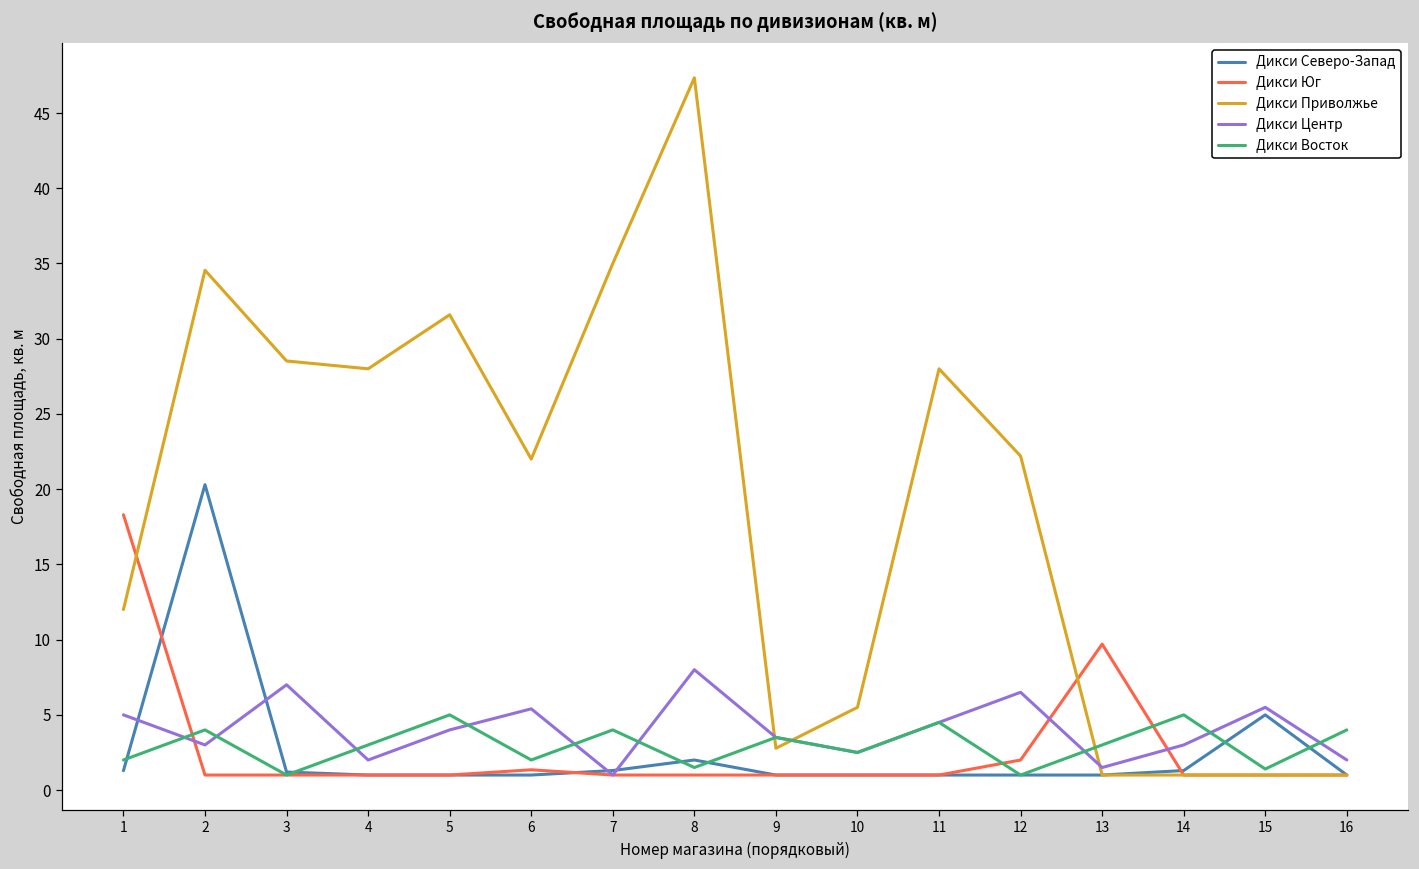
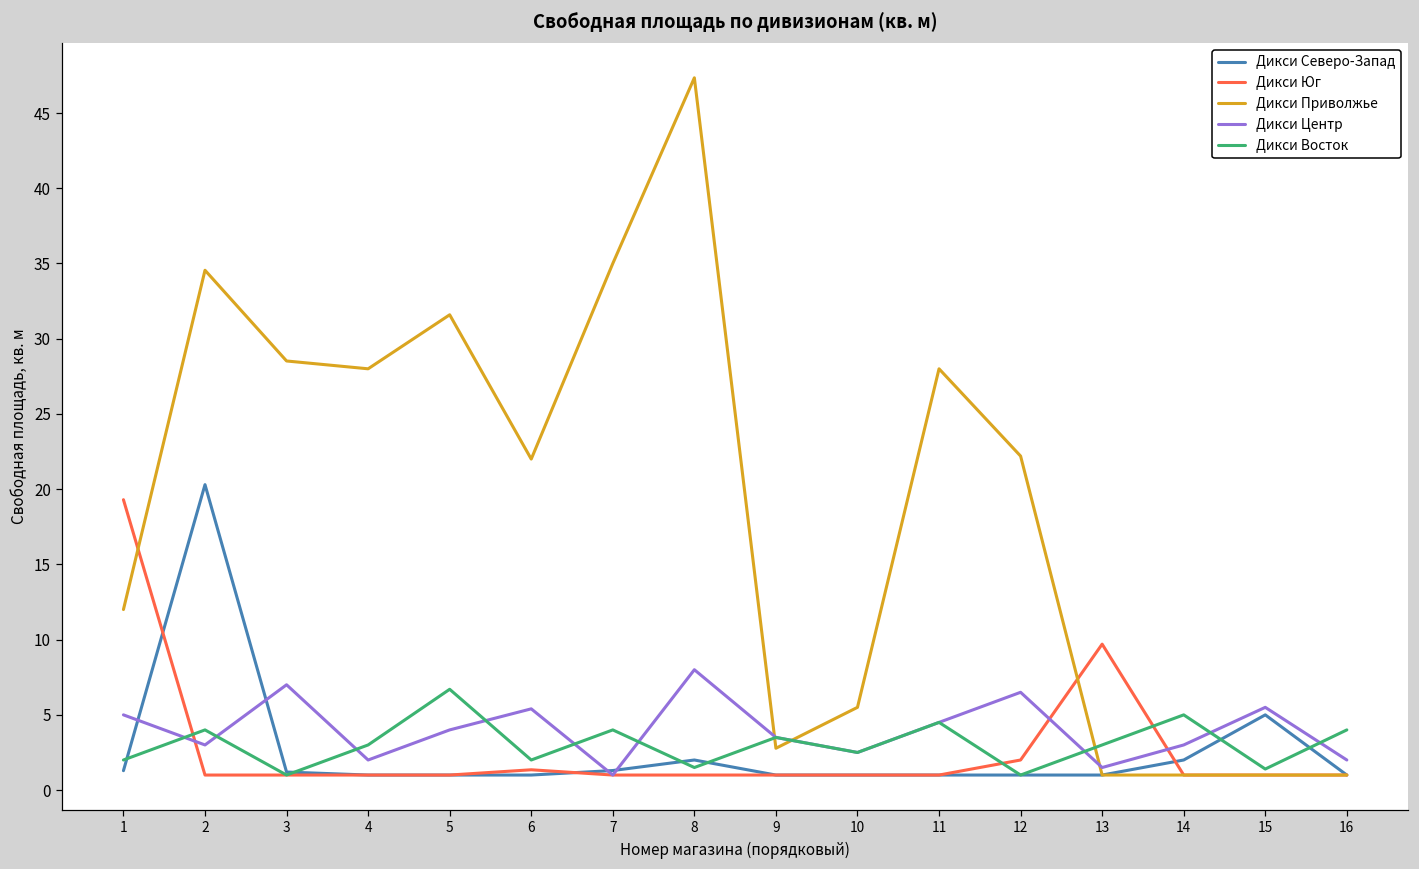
  {
    "Дикси Северо-Запад": {
      "1": 1.3,
      "2": 20.3,
      "3": 1.2,
      "6": 1.0,
      "7": 1.3,
      "8": 2.0,
-     "14": 1.3,
+     "14": 2.0,
      "15": 5.0
    },
    "Дикси Юг": {
-     "1": 18.3,
+     "1": 19.3,
      "2": 1.0,
      "6": 1.4,
      "8": 1.0,
      "12": 2.0,
      "13": 9.7
    },
    "Дикси Приволжье": {
      "1": 12.0,
      "2": 34.6,
      "3": 28.5,
      "4": 28.0,
      "5": 31.6,
      "6": 22.0,
      "7": 35.0,
      "8": 47.3,
      "9": 2.8,
      "10": 5.5,
      "11": 28.0,
      "12": 22.2
    },
    "Дикси Центр": {
      "1": 5.0,
      "2": 3.0,
      "3": 7.0,
      "4": 2.0,
      "5": 4.0,
      "6": 5.4,
      "8": 8.0,
      "12": 6.5,
      "13": 1.5,
      "14": 3.0,
      "15": 5.5,
      "16": 2.0
    },
    "Дикси Восток": {
      "1": 2.0,
      "2": 4.0,
      "4": 3.0,
-     "5": 5.0,
+     "5": 6.7,
      "6": 2.0,
      "7": 4.0,
      "8": 1.5,
      "13": 3.0,
      "14": 5.0,
      "15": 1.4,
      "16": 4.0
    }
  }
